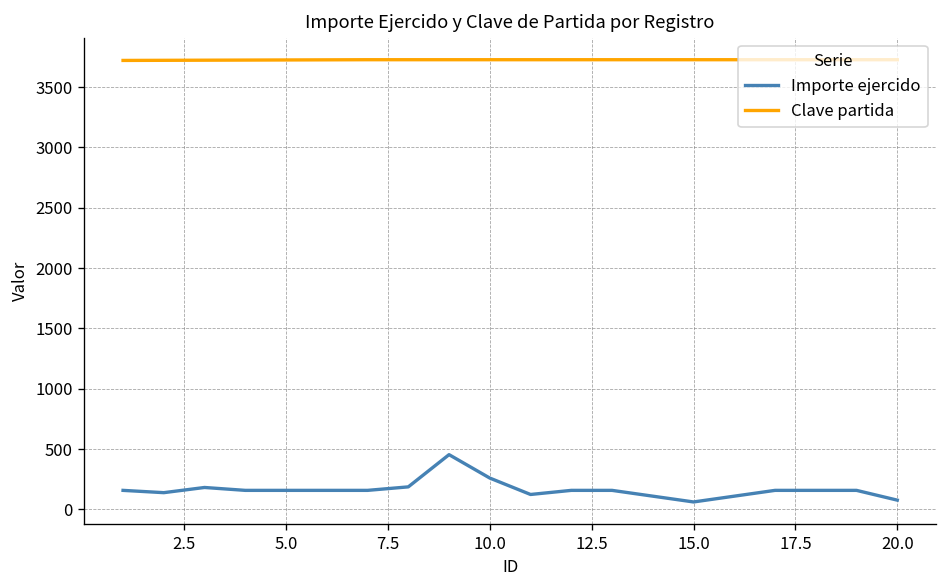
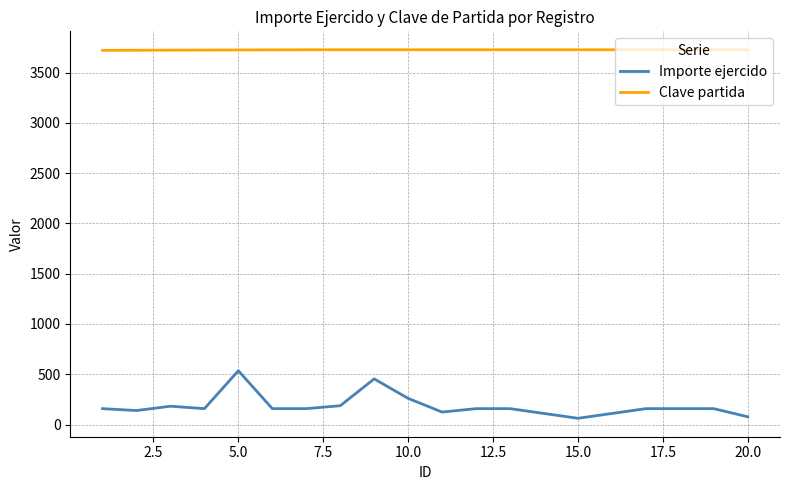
  {
    "Importe ejercido": {
-     "5.0": 160,
+     "5.0": 540,
      "10.0": 260,
      "15.0": 60,
      "20.0": 80
    },
    "Clave partida": {
      "5.0": 3730,
      "10.0": 3730,
      "15.0": 3730
    }
  }
